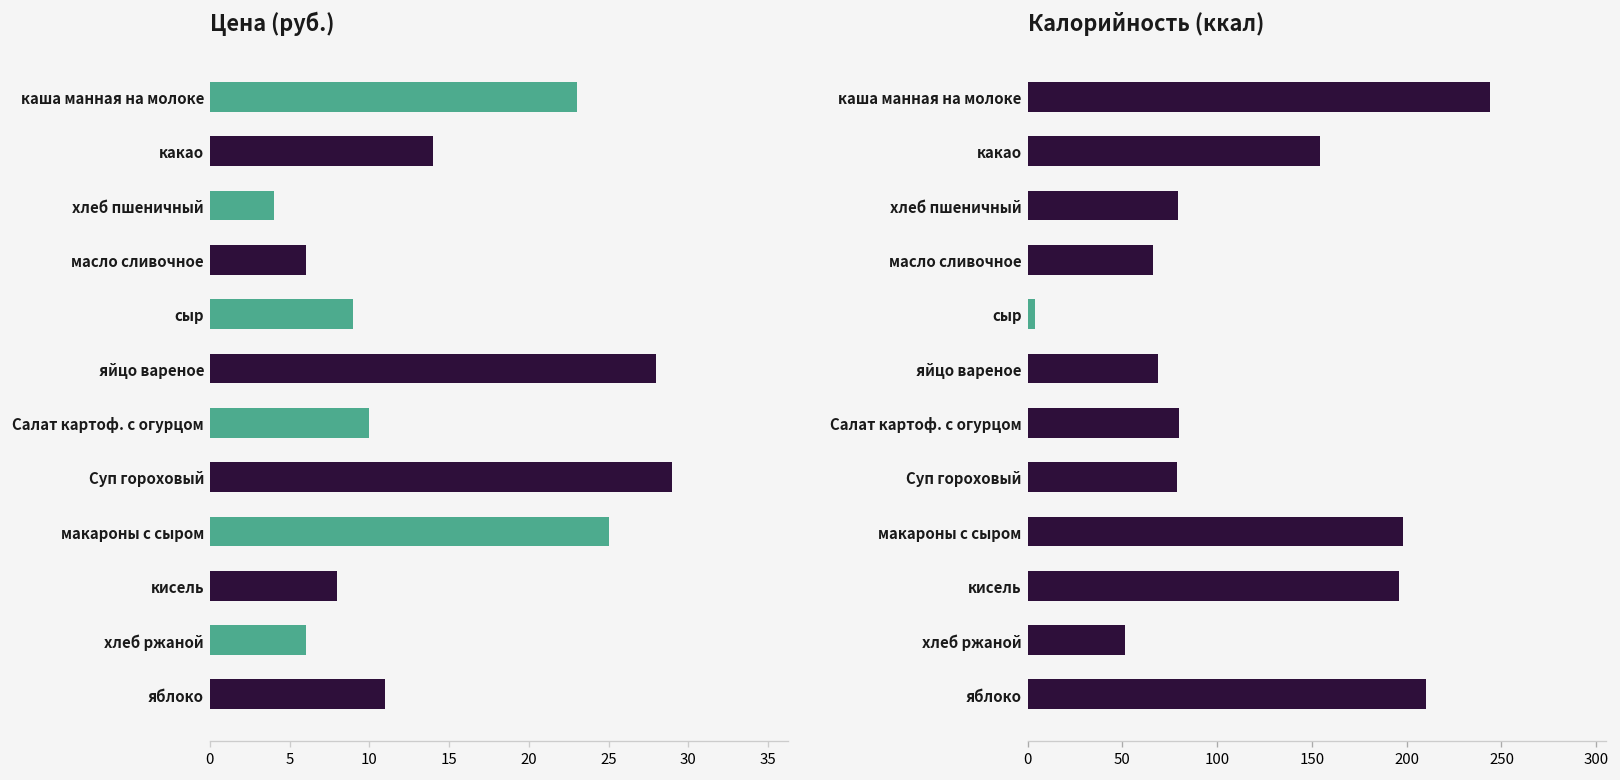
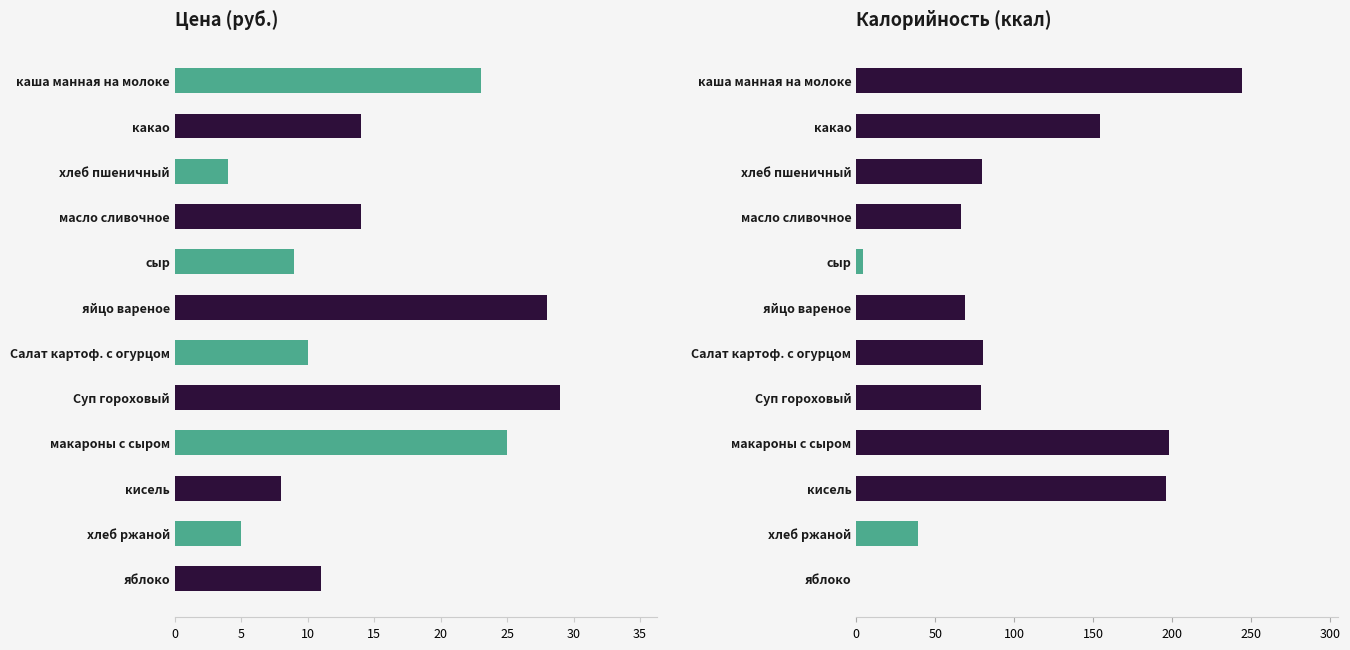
  {
    "Цена (руб.)": {
      "каша манная на молоке": 23,
      "какао": 14,
      "хлеб пшеничный": 4,
-     "масло сливочное": 6,
+     "масло сливочное": 14,
      "сыр": 9,
      "яйцо вареное": 28,
      "Салат картоф. с огурцом": 10,
      "Суп гороховый": 29,
      "макароны с сыром": 25,
      "кисель": 8,
-     "хлеб ржаной": 6,
+     "хлеб ржаной": 5,
      "яблоко": 11
    },
    "Калорийность (ккал)": {
      "каша манная на молоке": 244,
      "какао": 154,
      "хлеб пшеничный": 80,
      "масло сливочное": 66,
      "сыр": 4,
      "яйцо вареное": 69,
      "Салат картоф. с огурцом": 80,
      "Суп гороховый": 79,
      "макароны с сыром": 198,
      "кисель": 196,
-     "хлеб ржаной": 52,
-     "яблоко": 210
+     "хлеб ржаной": 39,
+     "яблоко": 0
    }
  }
